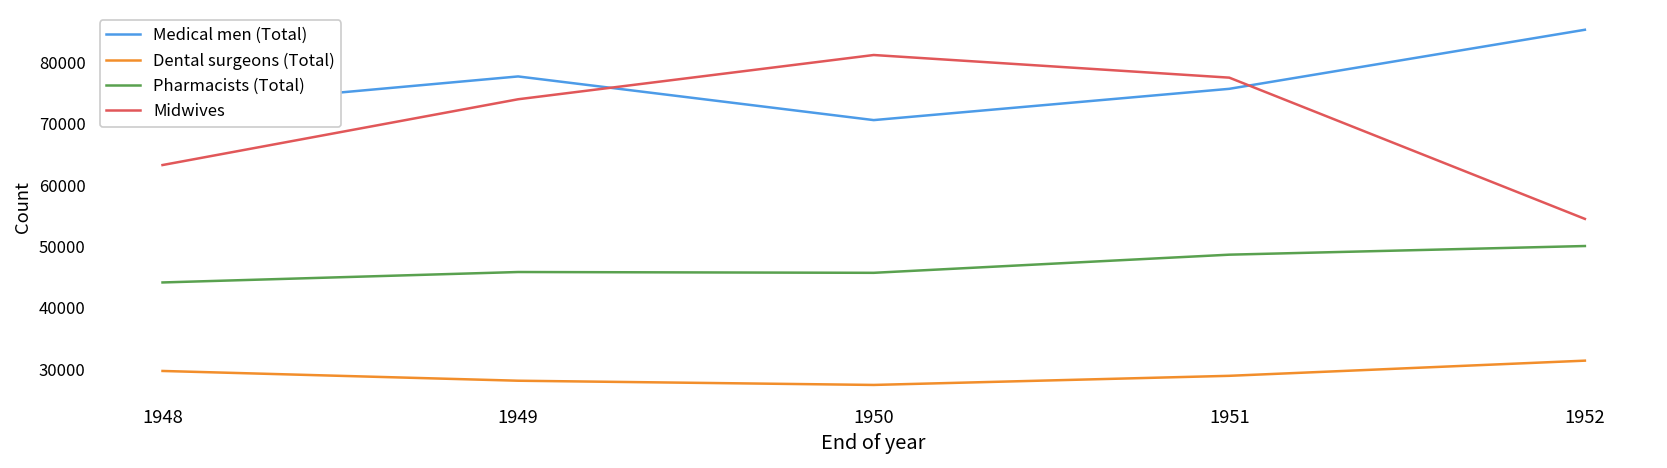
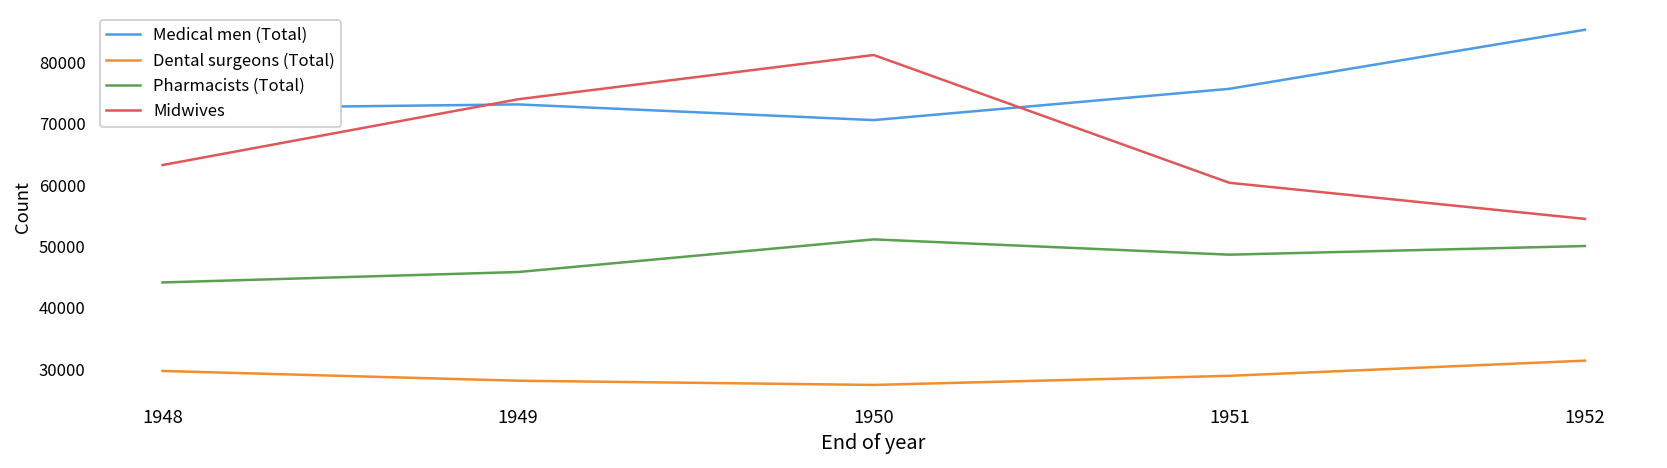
  {
    "Medical men (Total)": {
-     "1949": 78000,
+     "1949": 73000,
      "1950": 71000,
      "1951": 76000,
      "1952": 85000
    },
    "Dental surgeons (Total)": {
      "1948": 30000,
      "1949": 28000,
      "1950": 27000,
      "1951": 29000,
      "1952": 31000
    },
    "Pharmacists (Total)": {
      "1948": 44000,
      "1949": 46000,
-     "1950": 46000,
+     "1950": 51000,
      "1951": 49000,
      "1952": 50000
    },
    "Midwives": {
      "1948": 63000,
      "1949": 74000,
      "1950": 81000,
-     "1951": 78000,
+     "1951": 60000,
      "1952": 55000
    }
  }
